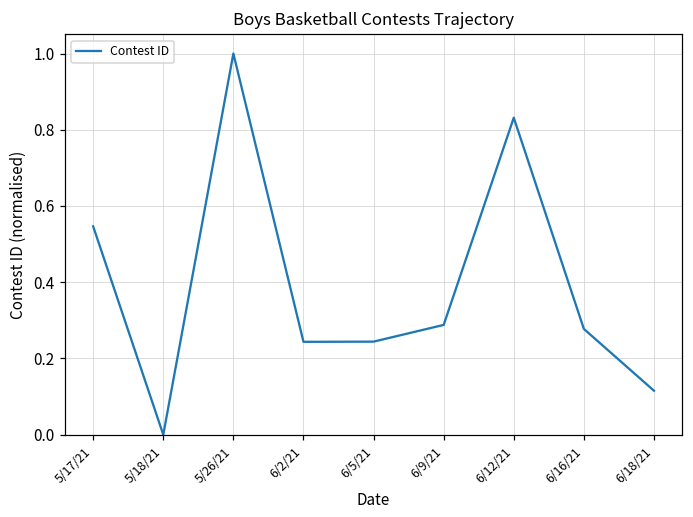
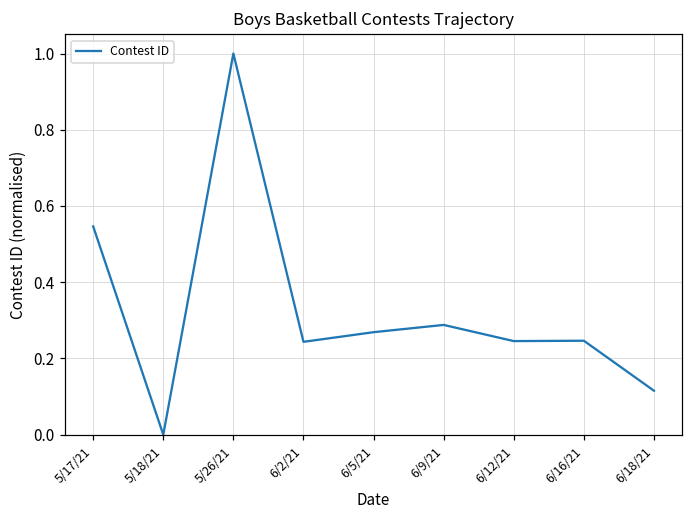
  {
    "5/17/21": 0.55,
    "5/18/21": 0.00,
    "5/26/21": 1.00,
    "6/2/21": 0.24,
-   "6/5/21": 0.24,
+   "6/5/21": 0.27,
    "6/9/21": 0.29,
-   "6/12/21": 0.83,
-   "6/16/21": 0.28,
+   "6/12/21": 0.25,
+   "6/16/21": 0.25,
    "6/18/21": 0.12
  }
